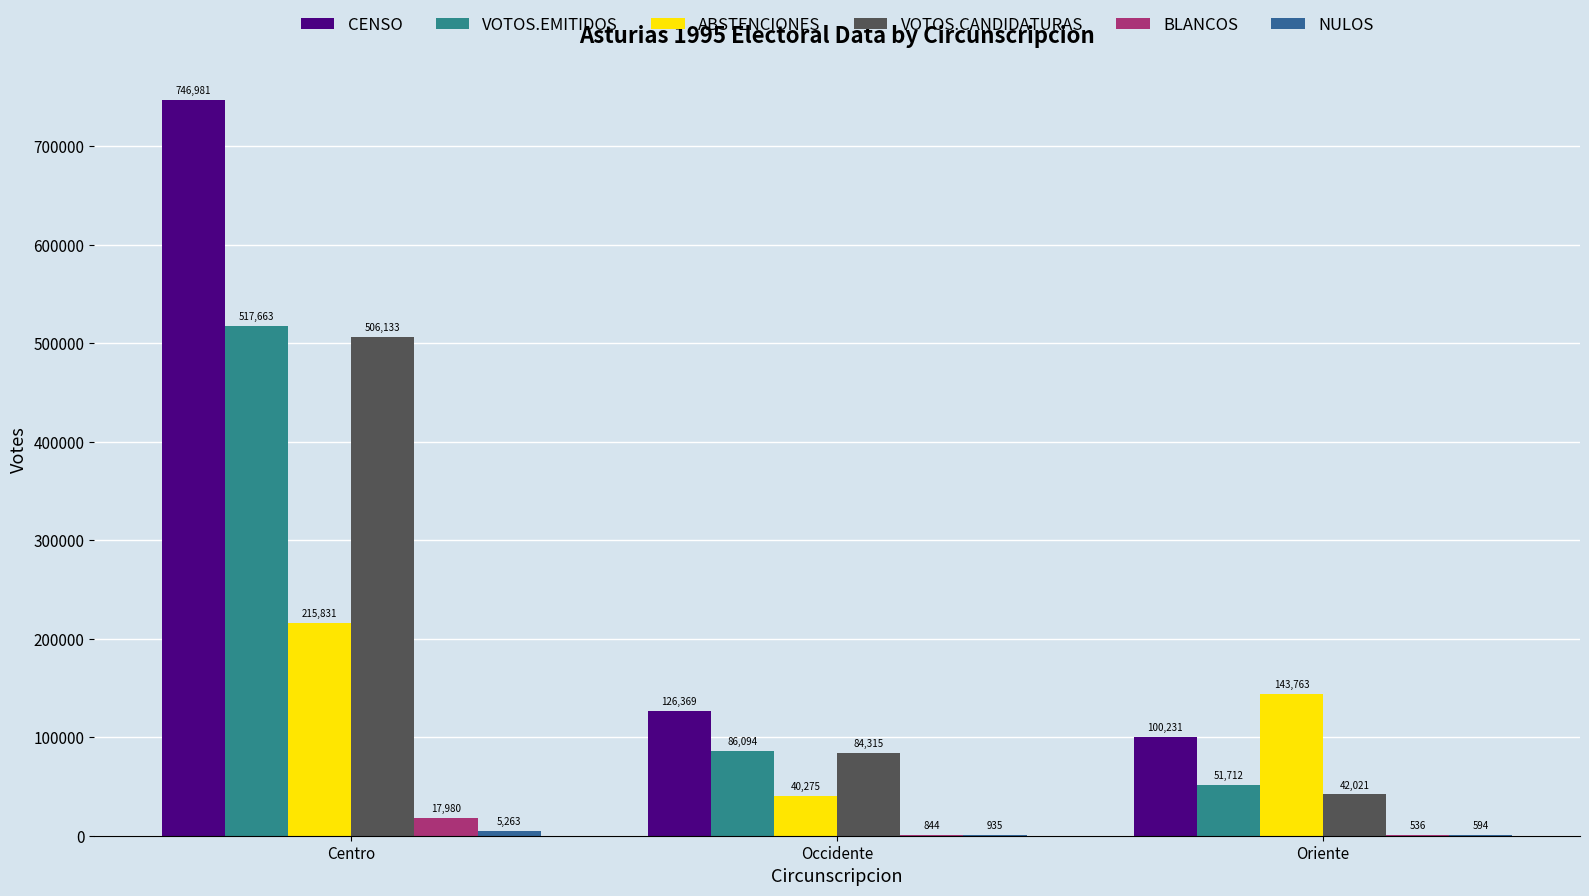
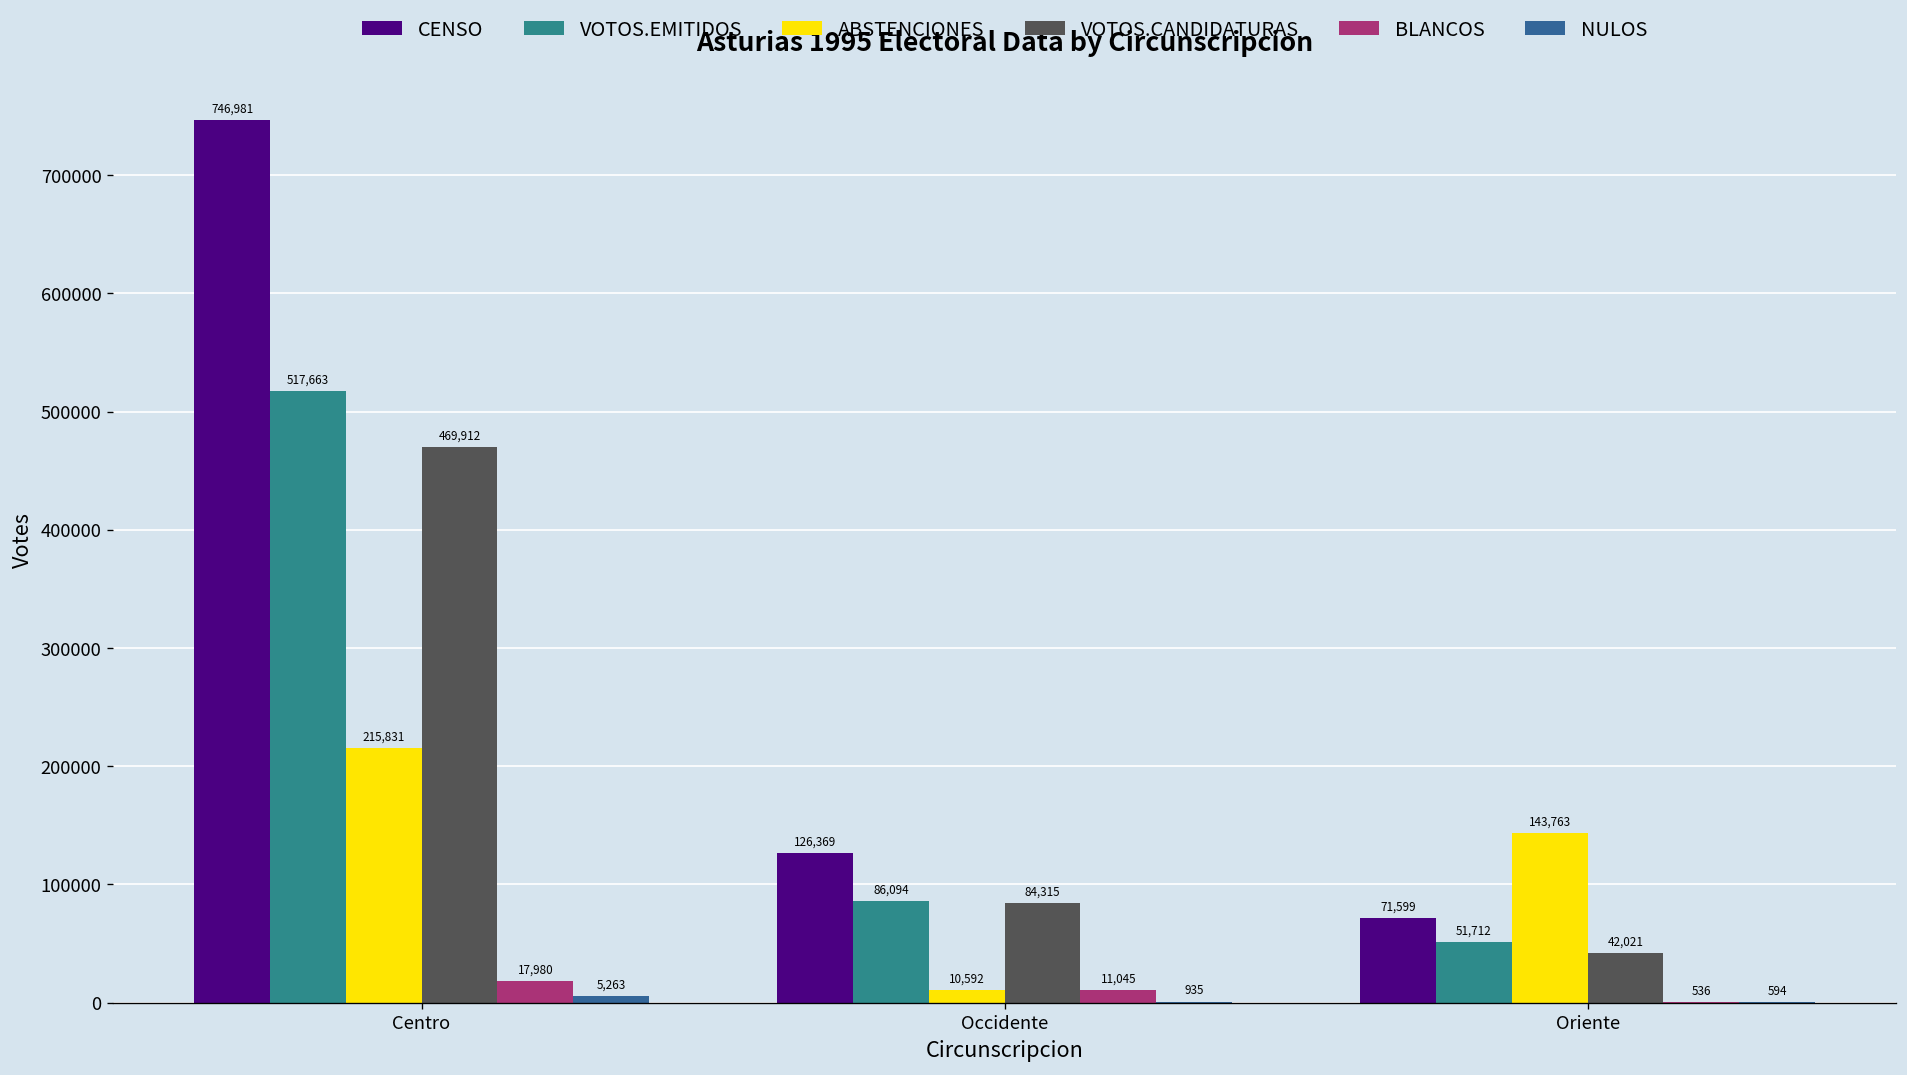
  {
    "CENSO": {
      "Centro": "746,981",
      "Occidente": "126,369",
-     "Oriente": "100,231"
+     "Oriente": "71,599"
    },
    "ABSTENCIONES": {
      "Centro": "215,831",
-     "Occidente": "40,275",
+     "Occidente": "10,592",
      "Oriente": "143,763"
    },
    "VOTOS.CANDIDATURAS": {
-     "Centro": "506,133",
+     "Centro": "469,912",
      "Occidente": "84,315",
      "Oriente": "42,021"
    },
    "BLANCOS": {
      "Centro": "17,980",
-     "Occidente": "844",
+     "Occidente": "11,045",
      "Oriente": "536"
    }
  }
